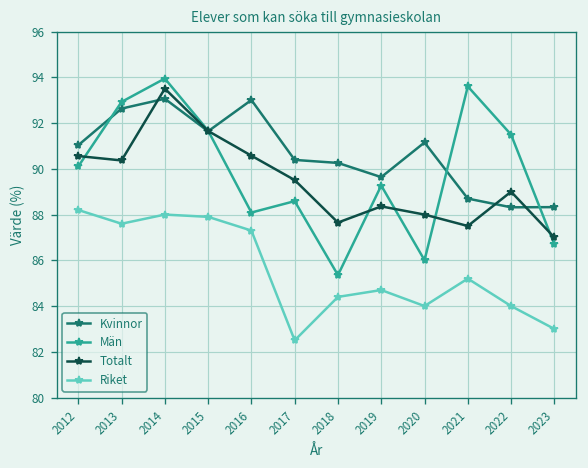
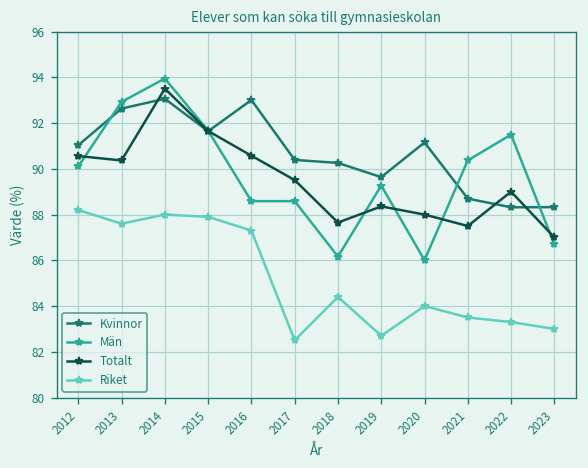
  {
    "Män": {
      "2012": 90.1,
      "2013": 92.9,
      "2014": 93.9,
-     "2016": 88.1,
+     "2016": 88.6,
      "2017": 88.6,
-     "2018": 85.4,
+     "2018": 86.2,
      "2019": 89.3,
      "2020": 86.0,
-     "2021": 93.6,
+     "2021": 90.4,
      "2022": 91.5,
      "2023": 86.7
    },
    "Riket": {
      "2012": 88.2,
      "2013": 87.6,
      "2014": 88.0,
      "2015": 87.9,
      "2016": 87.3,
      "2017": 82.5,
      "2018": 84.4,
-     "2019": 84.7,
+     "2019": 82.7,
      "2020": 84.0,
-     "2021": 85.2,
-     "2022": 84.0,
+     "2021": 83.5,
+     "2022": 83.3,
      "2023": 83.0
    }
  }
